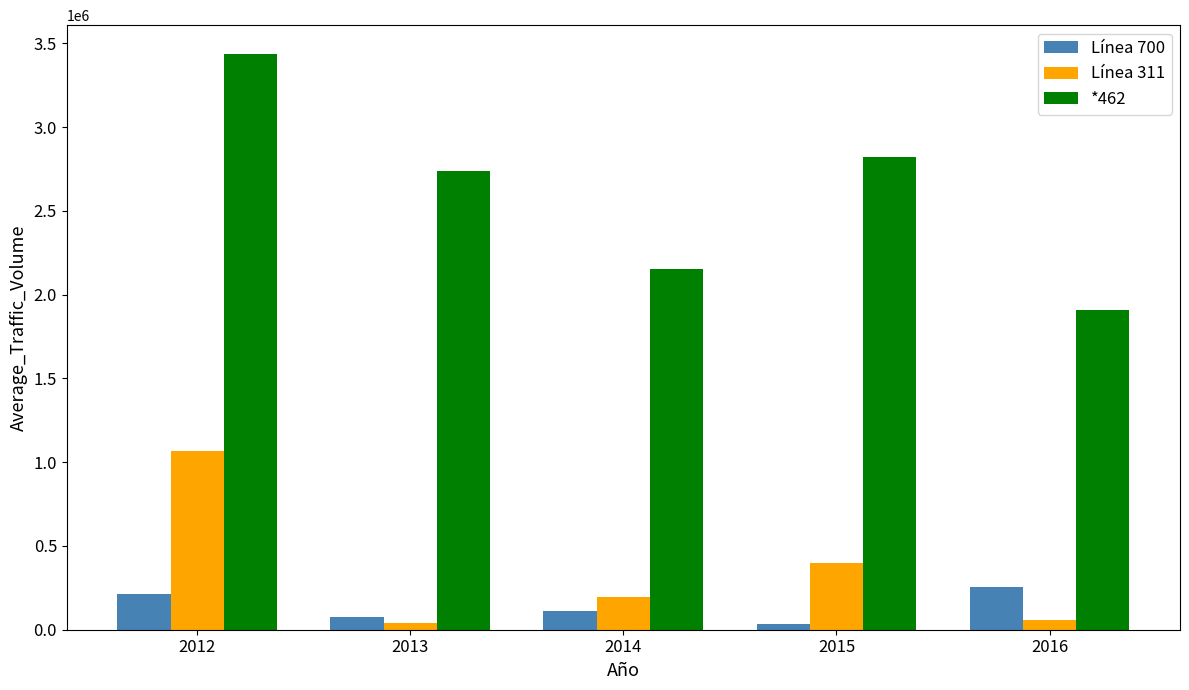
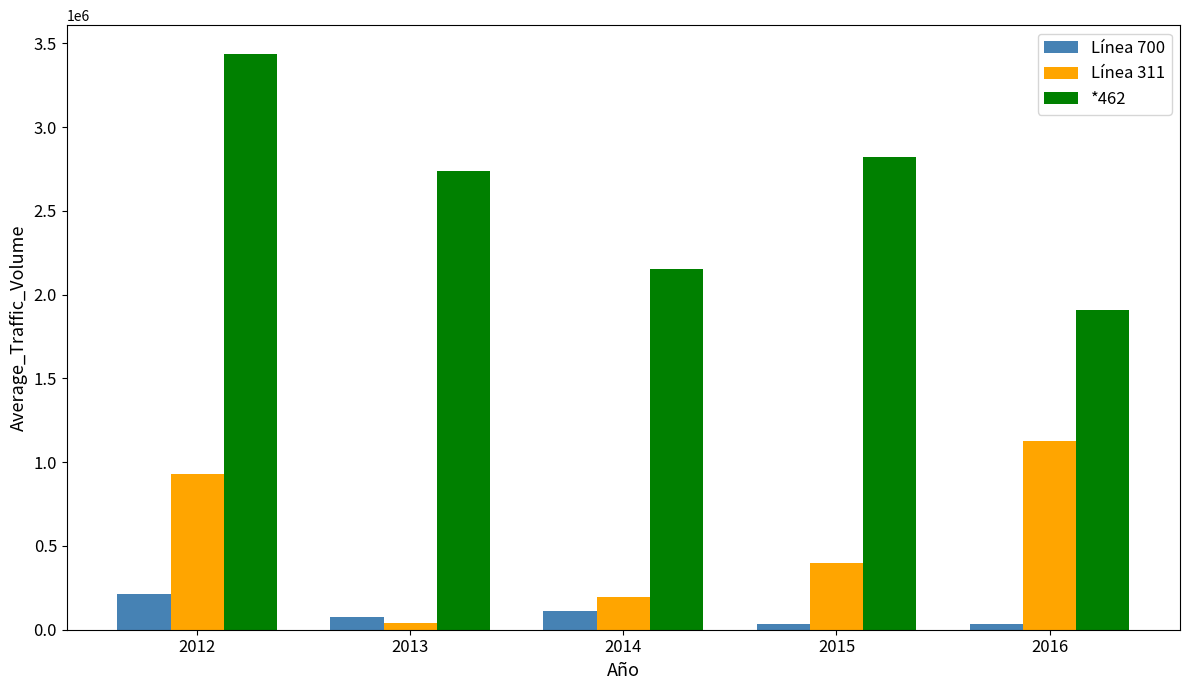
  {
    "Línea 700": {
      "2012": 220000,
      "2013": 70000,
      "2014": 110000,
      "2015": 40000,
-     "2016": 260000
+     "2016": 30000
    },
    "Línea 311": {
-     "2012": 1070000,
+     "2012": 930000,
      "2013": 40000,
      "2014": 200000,
      "2015": 400000,
-     "2016": 60000
+     "2016": 1120000
    },
    "*462": {
      "2012": 3440000,
      "2013": 2740000,
      "2014": 2150000,
      "2015": 2820000,
      "2016": 1910000
    }
  }
